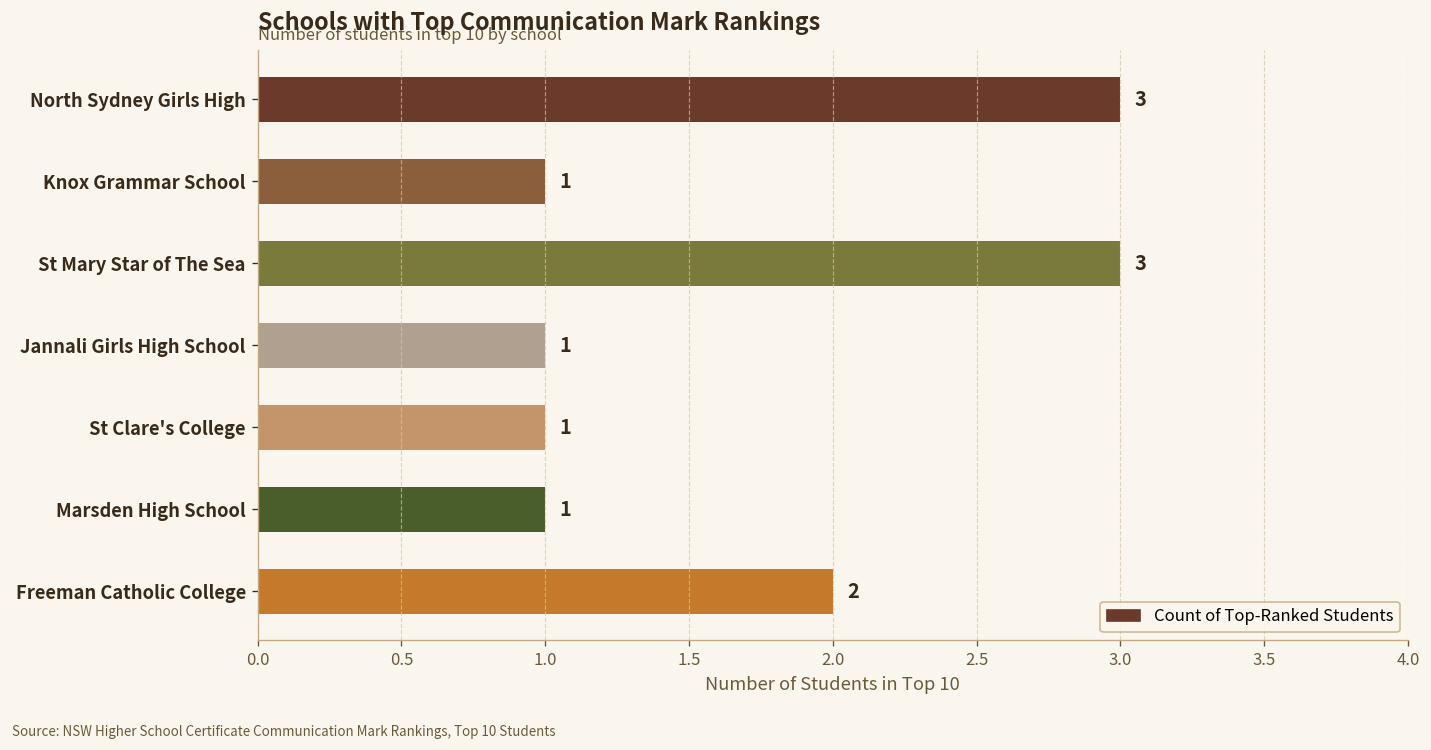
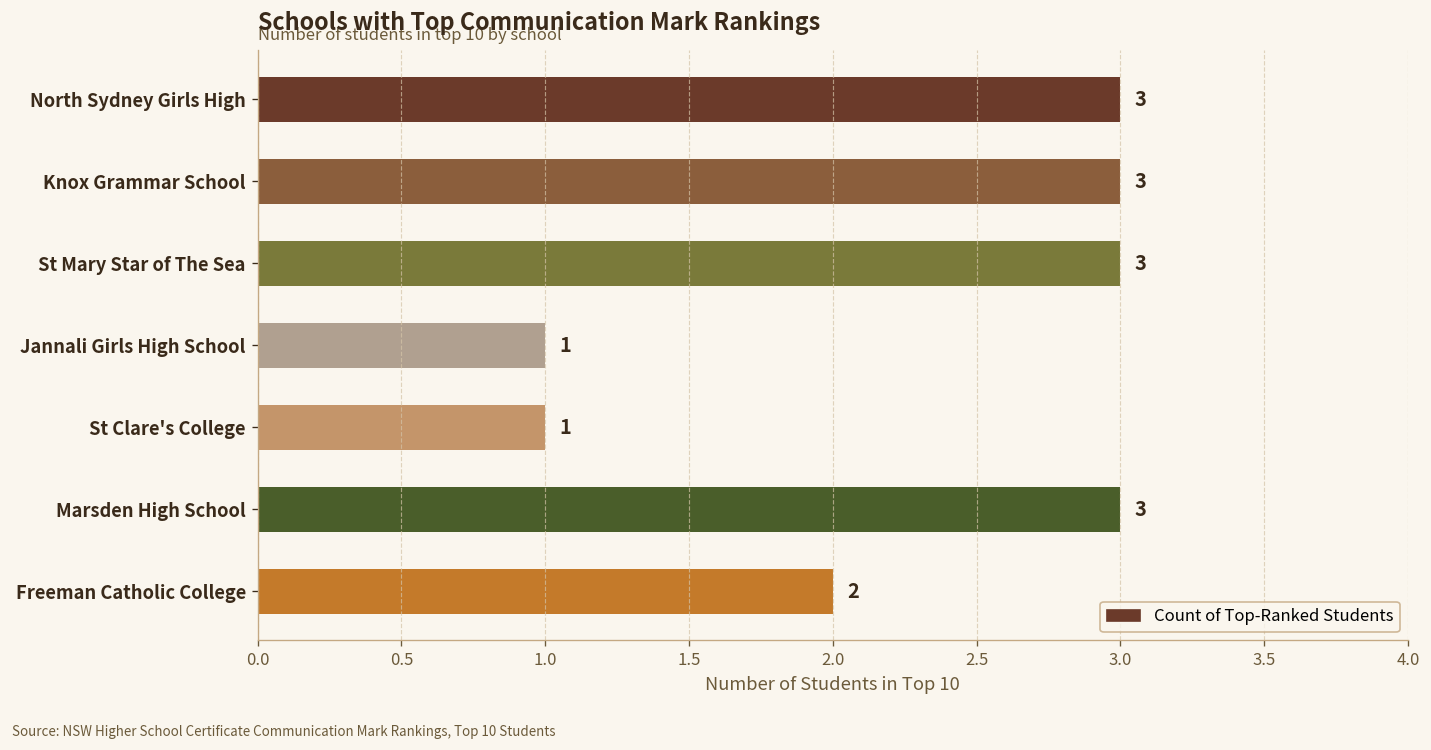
  {
    "North Sydney Girls High": 3,
-   "Knox Grammar School": 1,
+   "Knox Grammar School": 3,
    "St Mary Star of The Sea": 3,
    "Jannali Girls High School": 1,
    "St Clare's College": 1,
-   "Marsden High School": 1,
+   "Marsden High School": 3,
    "Freeman Catholic College": 2
  }
